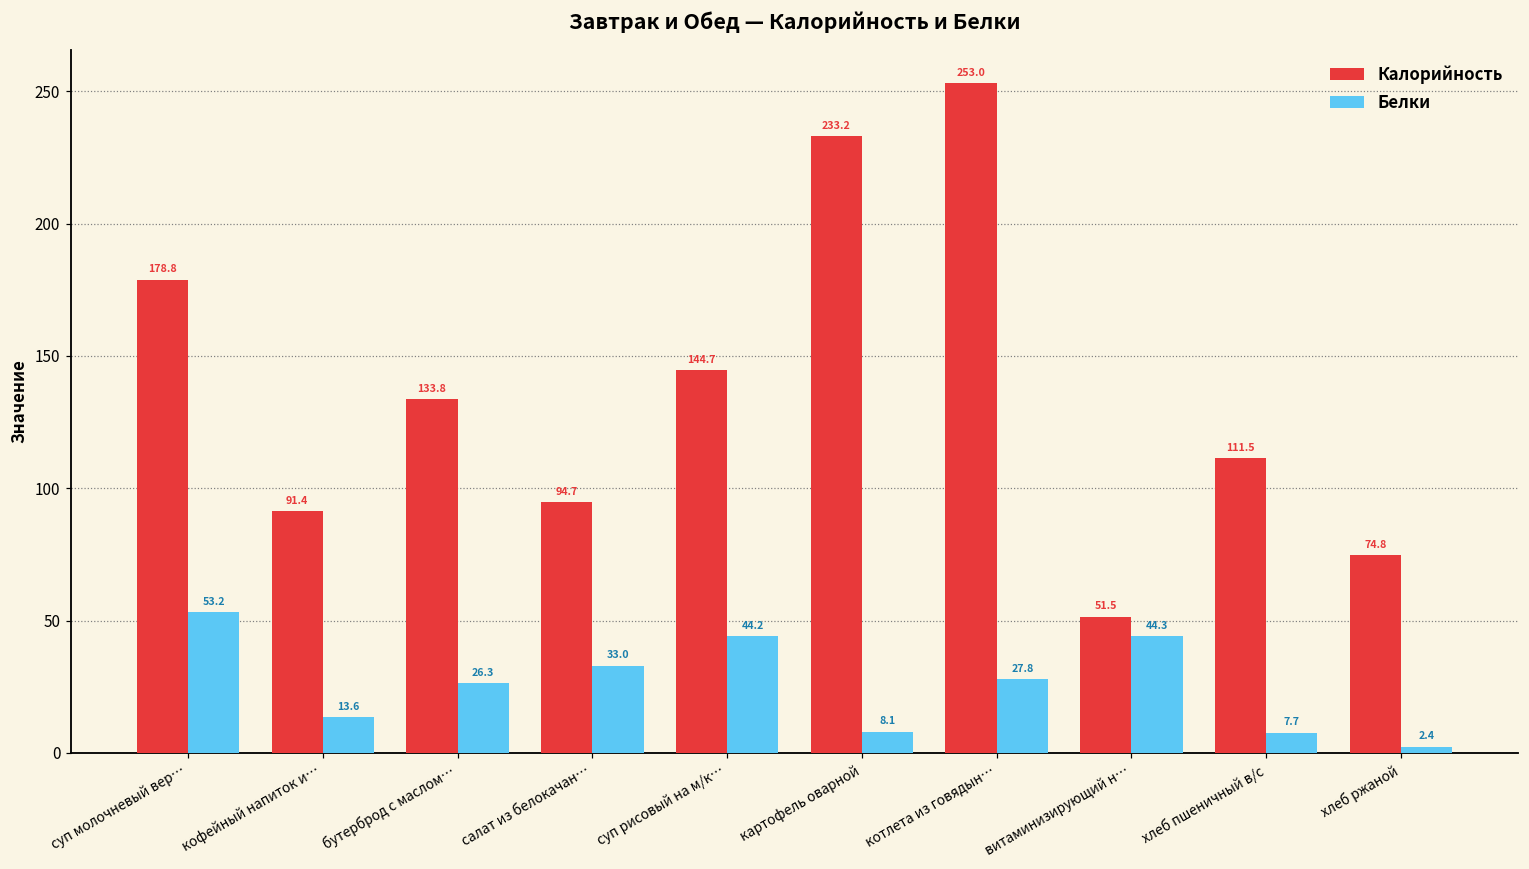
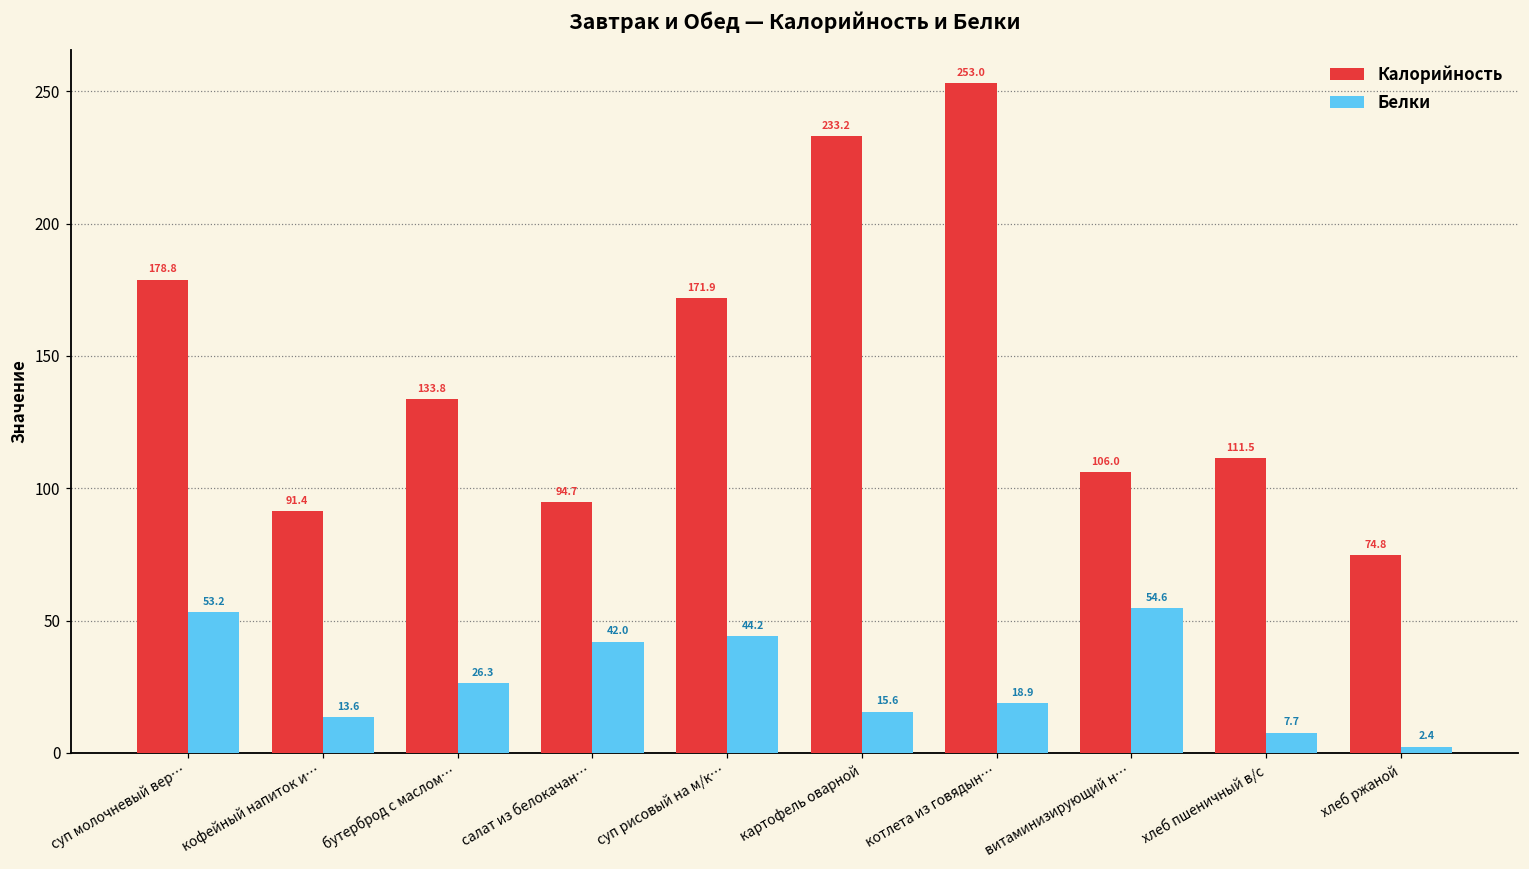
  {
    "Калорийность": {
      "суп молочневый вер…": 178.8,
      "кофейный напиток и…": 91.4,
      "бутерброд с маслом…": 133.8,
      "салат из белокачан…": 94.7,
-     "суп рисовый на м/к…": 144.7,
+     "суп рисовый на м/к…": 171.9,
      "картофель оварной": 233.2,
      "котлета из говядын…": 253.0,
-     "витаминизирующий н…": 51.5,
+     "витаминизирующий н…": 106.0,
      "хлеб пшеничный в/с": 111.5,
      "хлеб ржаной": 74.8
    },
    "Белки": {
      "суп молочневый вер…": 53.2,
      "кофейный напиток и…": 13.6,
      "бутерброд с маслом…": 26.3,
-     "салат из белокачан…": 33.0,
+     "салат из белокачан…": 42.0,
      "суп рисовый на м/к…": 44.2,
-     "картофель оварной": 8.1,
-     "котлета из говядын…": 27.8,
-     "витаминизирующий н…": 44.3,
+     "картофель оварной": 15.6,
+     "котлета из говядын…": 18.9,
+     "витаминизирующий н…": 54.6,
      "хлеб пшеничный в/с": 7.7,
      "хлеб ржаной": 2.4
    }
  }
